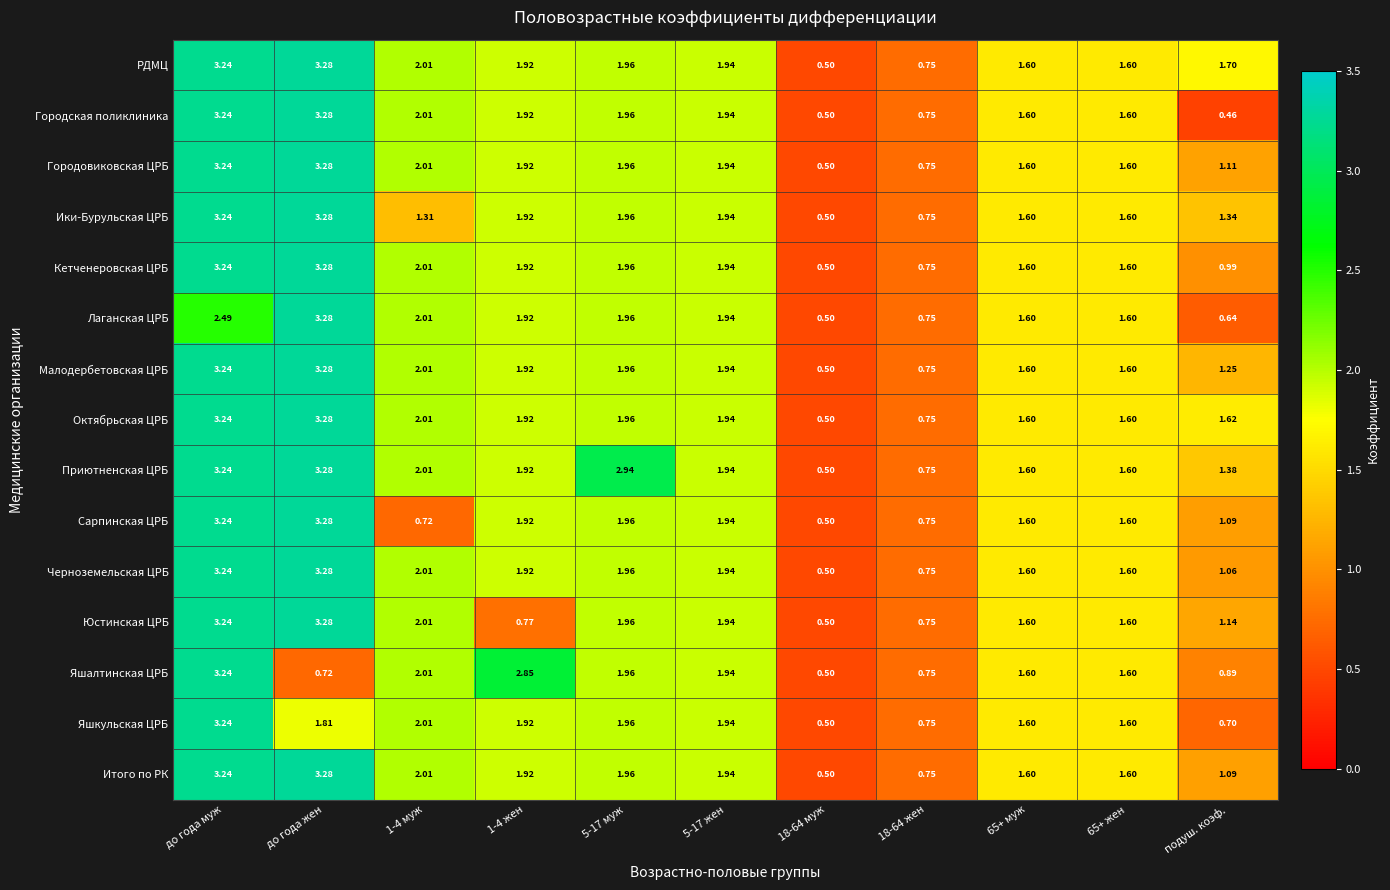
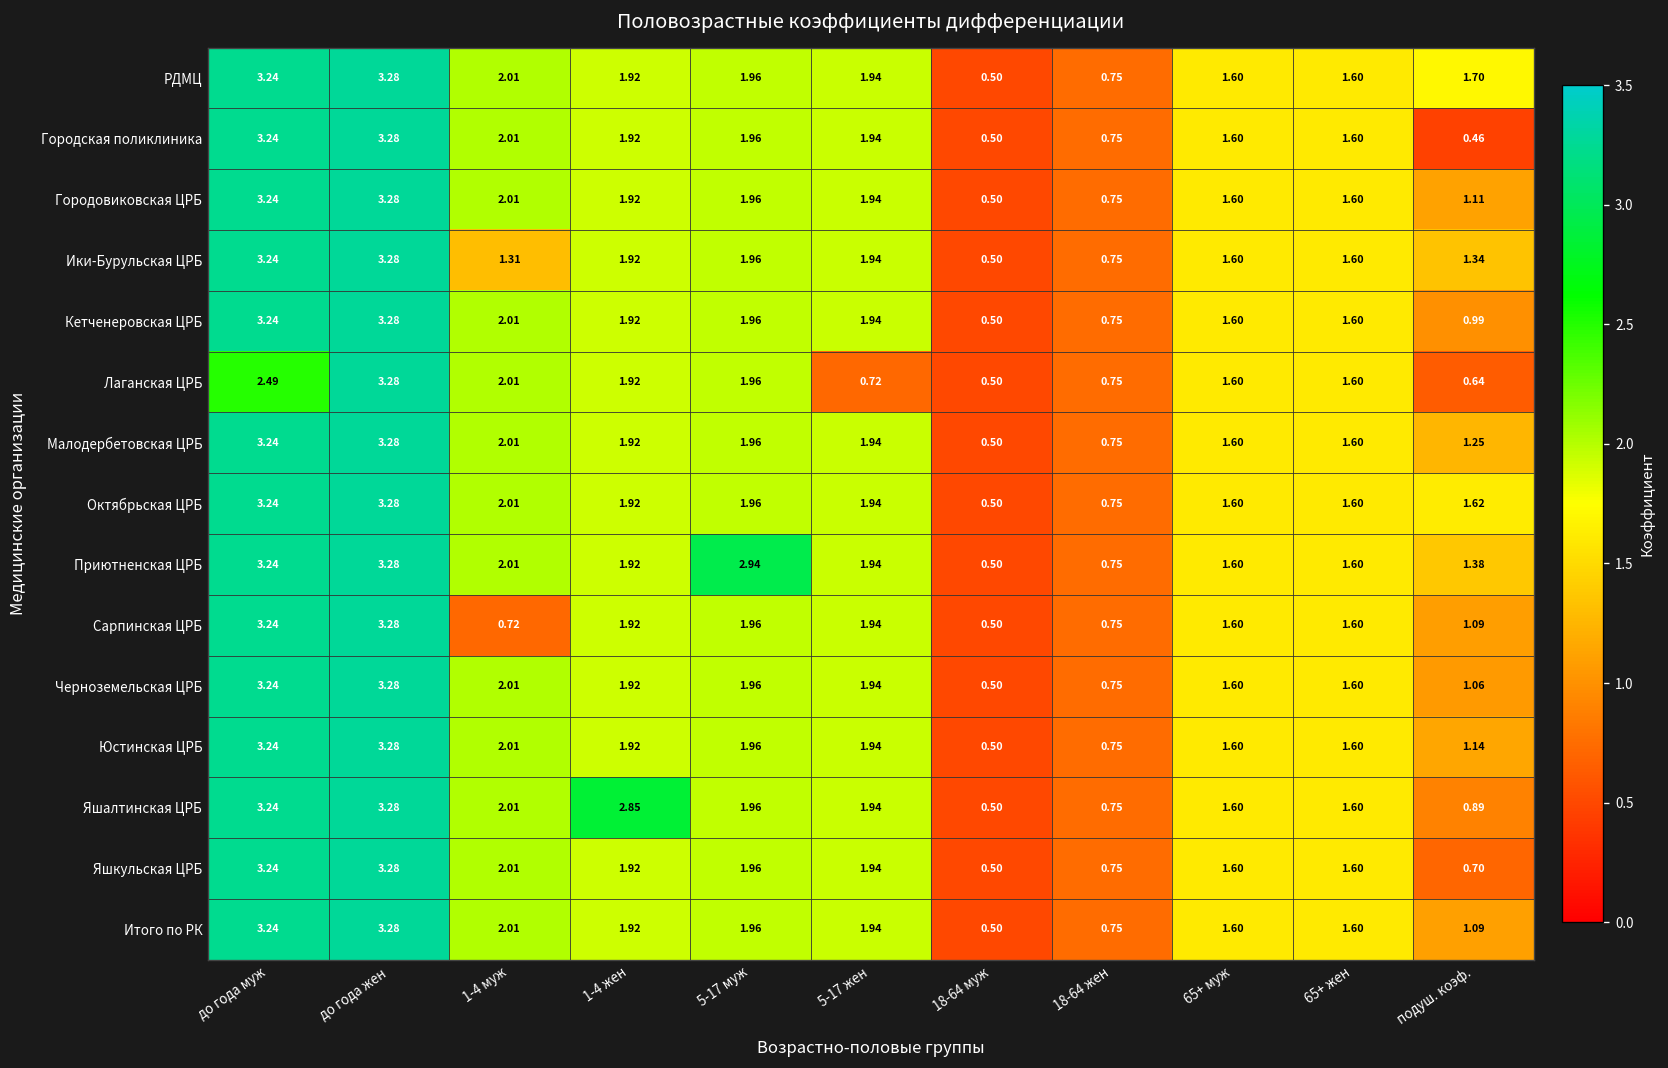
  {
    "РДМЦ": {
      "до года муж": 3.24,
      "до года жен": 3.28,
      "1-4 муж": 2.01,
      "1-4 жен": 1.92,
      "5-17 муж": 1.96,
      "5-17 жен": 1.94,
      "18-64 муж": 0.50,
      "18-64 жен": 0.75,
      "65+ муж": 1.60,
      "65+ жен": 1.60,
      "подуш. коэф.": 1.70
    },
    "Городская поликлиника": {
      "до года муж": 3.24,
      "до года жен": 3.28,
      "1-4 муж": 2.01,
      "1-4 жен": 1.92,
      "5-17 муж": 1.96,
      "5-17 жен": 1.94,
      "18-64 муж": 0.50,
      "18-64 жен": 0.75,
      "65+ муж": 1.60,
      "65+ жен": 1.60,
      "подуш. коэф.": 0.46
    },
    "Городовиковская ЦРБ": {
      "до года муж": 3.24,
      "до года жен": 3.28,
      "1-4 муж": 2.01,
      "1-4 жен": 1.92,
      "5-17 муж": 1.96,
      "5-17 жен": 1.94,
      "18-64 муж": 0.50,
      "18-64 жен": 0.75,
      "65+ муж": 1.60,
      "65+ жен": 1.60,
      "подуш. коэф.": 1.11
    },
    "Ики-Бурульская ЦРБ": {
      "до года муж": 3.24,
      "до года жен": 3.28,
      "1-4 муж": 1.31,
      "1-4 жен": 1.92,
      "5-17 муж": 1.96,
      "5-17 жен": 1.94,
      "18-64 муж": 0.50,
      "18-64 жен": 0.75,
      "65+ муж": 1.60,
      "65+ жен": 1.60,
      "подуш. коэф.": 1.34
    },
    "Кетченеровская ЦРБ": {
      "до года муж": 3.24,
      "до года жен": 3.28,
      "1-4 муж": 2.01,
      "1-4 жен": 1.92,
      "5-17 муж": 1.96,
      "5-17 жен": 1.94,
      "18-64 муж": 0.50,
      "18-64 жен": 0.75,
      "65+ муж": 1.60,
      "65+ жен": 1.60,
      "подуш. коэф.": 0.99
    },
    "Лаганская ЦРБ": {
      "до года муж": 2.49,
      "до года жен": 3.28,
      "1-4 муж": 2.01,
      "1-4 жен": 1.92,
      "5-17 муж": 1.96,
-     "5-17 жен": 1.94,
+     "5-17 жен": 0.72,
      "18-64 муж": 0.50,
      "18-64 жен": 0.75,
      "65+ муж": 1.60,
      "65+ жен": 1.60,
      "подуш. коэф.": 0.64
    },
    "Малодербетовская ЦРБ": {
      "до года муж": 3.24,
      "до года жен": 3.28,
      "1-4 муж": 2.01,
      "1-4 жен": 1.92,
      "5-17 муж": 1.96,
      "5-17 жен": 1.94,
      "18-64 муж": 0.50,
      "18-64 жен": 0.75,
      "65+ муж": 1.60,
      "65+ жен": 1.60,
      "подуш. коэф.": 1.25
    },
    "Октябрьская ЦРБ": {
      "до года муж": 3.24,
      "до года жен": 3.28,
      "1-4 муж": 2.01,
      "1-4 жен": 1.92,
      "5-17 муж": 1.96,
      "5-17 жен": 1.94,
      "18-64 муж": 0.50,
      "18-64 жен": 0.75,
      "65+ муж": 1.60,
      "65+ жен": 1.60,
      "подуш. коэф.": 1.62
    },
    "Приютненская ЦРБ": {
      "до года муж": 3.24,
      "до года жен": 3.28,
      "1-4 муж": 2.01,
      "1-4 жен": 1.92,
      "5-17 муж": 2.94,
      "5-17 жен": 1.94,
      "18-64 муж": 0.50,
      "18-64 жен": 0.75,
      "65+ муж": 1.60,
      "65+ жен": 1.60,
      "подуш. коэф.": 1.38
    },
    "Сарпинская ЦРБ": {
      "до года муж": 3.24,
      "до года жен": 3.28,
      "1-4 муж": 0.72,
      "1-4 жен": 1.92,
      "5-17 муж": 1.96,
      "5-17 жен": 1.94,
      "18-64 муж": 0.50,
      "18-64 жен": 0.75,
      "65+ муж": 1.60,
      "65+ жен": 1.60,
      "подуш. коэф.": 1.09
    },
    "Черноземельская ЦРБ": {
      "до года муж": 3.24,
      "до года жен": 3.28,
      "1-4 муж": 2.01,
      "1-4 жен": 1.92,
      "5-17 муж": 1.96,
      "5-17 жен": 1.94,
      "18-64 муж": 0.50,
      "18-64 жен": 0.75,
      "65+ муж": 1.60,
      "65+ жен": 1.60,
      "подуш. коэф.": 1.06
    },
    "Юстинская ЦРБ": {
      "до года муж": 3.24,
      "до года жен": 3.28,
      "1-4 муж": 2.01,
-     "1-4 жен": 0.77,
+     "1-4 жен": 1.92,
      "5-17 муж": 1.96,
      "5-17 жен": 1.94,
      "18-64 муж": 0.50,
      "18-64 жен": 0.75,
      "65+ муж": 1.60,
      "65+ жен": 1.60,
      "подуш. коэф.": 1.14
    },
    "Яшалтинская ЦРБ": {
      "до года муж": 3.24,
-     "до года жен": 0.72,
+     "до года жен": 3.28,
      "1-4 муж": 2.01,
      "1-4 жен": 2.85,
      "5-17 муж": 1.96,
      "5-17 жен": 1.94,
      "18-64 муж": 0.50,
      "18-64 жен": 0.75,
      "65+ муж": 1.60,
      "65+ жен": 1.60,
      "подуш. коэф.": 0.89
    },
    "Яшкульская ЦРБ": {
      "до года муж": 3.24,
-     "до года жен": 1.81,
+     "до года жен": 3.28,
      "1-4 муж": 2.01,
      "1-4 жен": 1.92,
      "5-17 муж": 1.96,
      "5-17 жен": 1.94,
      "18-64 муж": 0.50,
      "18-64 жен": 0.75,
      "65+ муж": 1.60,
      "65+ жен": 1.60,
      "подуш. коэф.": 0.70
    },
    "Итого по РК": {
      "до года муж": 3.24,
      "до года жен": 3.28,
      "1-4 муж": 2.01,
      "1-4 жен": 1.92,
      "5-17 муж": 1.96,
      "5-17 жен": 1.94,
      "18-64 муж": 0.50,
      "18-64 жен": 0.75,
      "65+ муж": 1.60,
      "65+ жен": 1.60,
      "подуш. коэф.": 1.09
    }
  }
